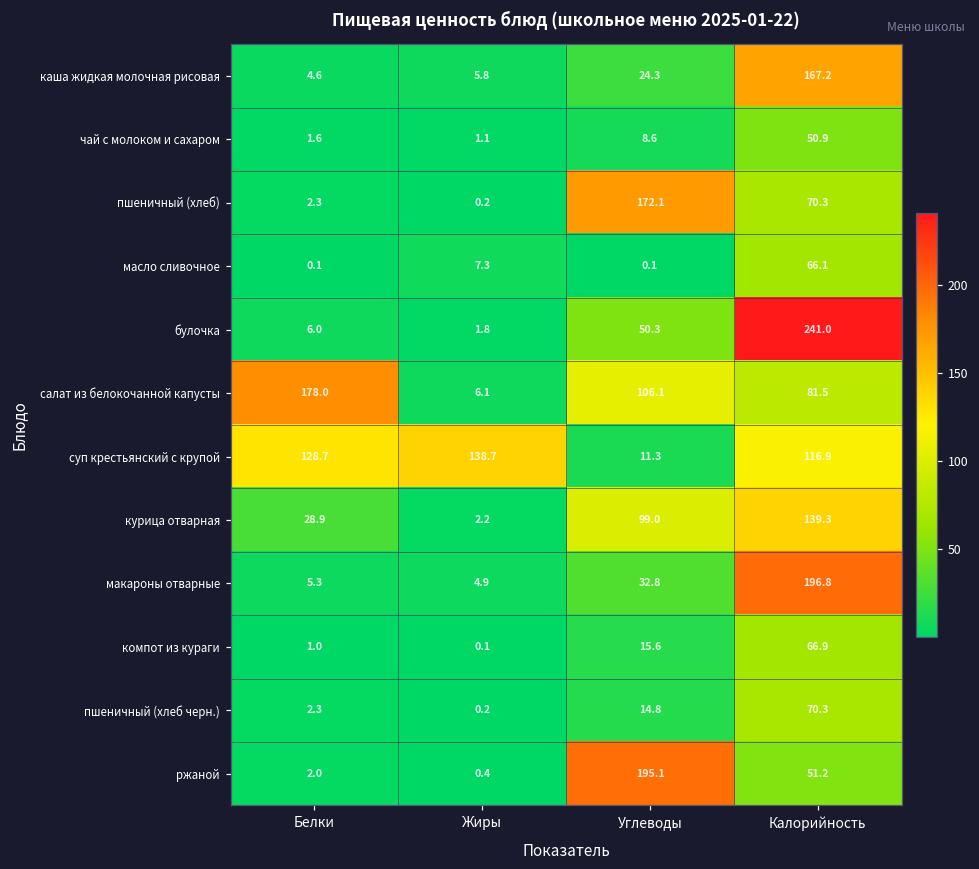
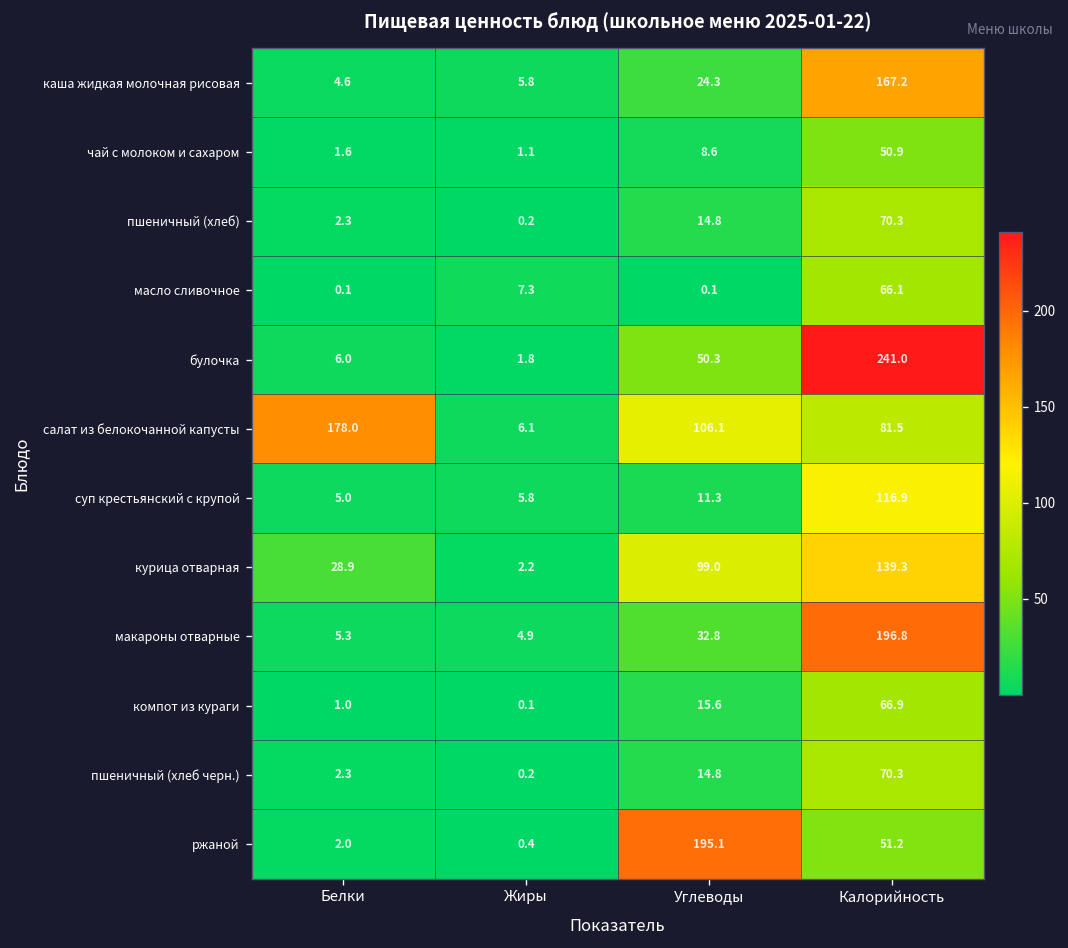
  {
    "каша жидкая молочная рисовая": {
      "Белки": 4.6,
      "Жиры": 5.8,
      "Углеводы": 24.3,
      "Калорийность": 167.2
    },
    "чай с молоком и сахаром": {
      "Белки": 1.6,
      "Жиры": 1.1,
      "Углеводы": 8.6,
      "Калорийность": 50.9
    },
    "пшеничный (хлеб)": {
      "Белки": 2.3,
      "Жиры": 0.2,
-     "Углеводы": 172.1,
+     "Углеводы": 14.8,
      "Калорийность": 70.3
    },
    "масло сливочное": {
      "Белки": 0.1,
      "Жиры": 7.3,
      "Углеводы": 0.1,
      "Калорийность": 66.1
    },
    "булочка": {
      "Белки": 6.0,
      "Жиры": 1.8,
      "Углеводы": 50.3,
      "Калорийность": 241.0
    },
    "салат из белокочанной капусты": {
      "Белки": 178.0,
      "Жиры": 6.1,
      "Углеводы": 106.1,
      "Калорийность": 81.5
    },
    "суп крестьянский с крупой": {
-     "Белки": 128.7,
-     "Жиры": 138.7,
+     "Белки": 5.0,
+     "Жиры": 5.8,
      "Углеводы": 11.3,
      "Калорийность": 116.9
    },
    "курица отварная": {
      "Белки": 28.9,
      "Жиры": 2.2,
      "Углеводы": 99.0,
      "Калорийность": 139.3
    },
    "макароны отварные": {
      "Белки": 5.3,
      "Жиры": 4.9,
      "Углеводы": 32.8,
      "Калорийность": 196.8
    },
    "компот из кураги": {
      "Белки": 1.0,
      "Жиры": 0.1,
      "Углеводы": 15.6,
      "Калорийность": 66.9
    },
    "пшеничный (хлеб черн.)": {
      "Белки": 2.3,
      "Жиры": 0.2,
      "Углеводы": 14.8,
      "Калорийность": 70.3
    },
    "ржаной": {
      "Белки": 2.0,
      "Жиры": 0.4,
      "Углеводы": 195.1,
      "Калорийность": 51.2
    }
  }
